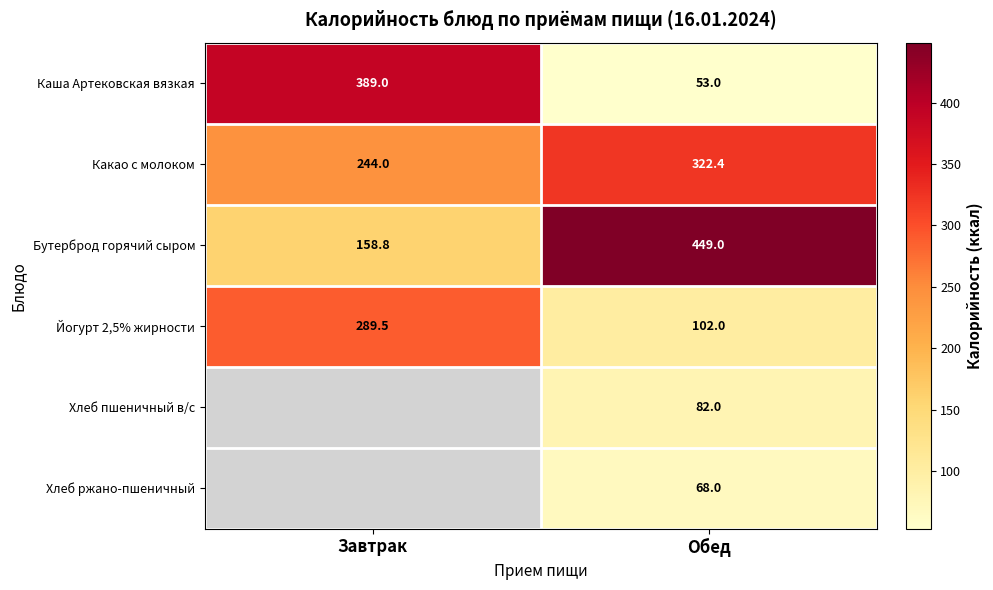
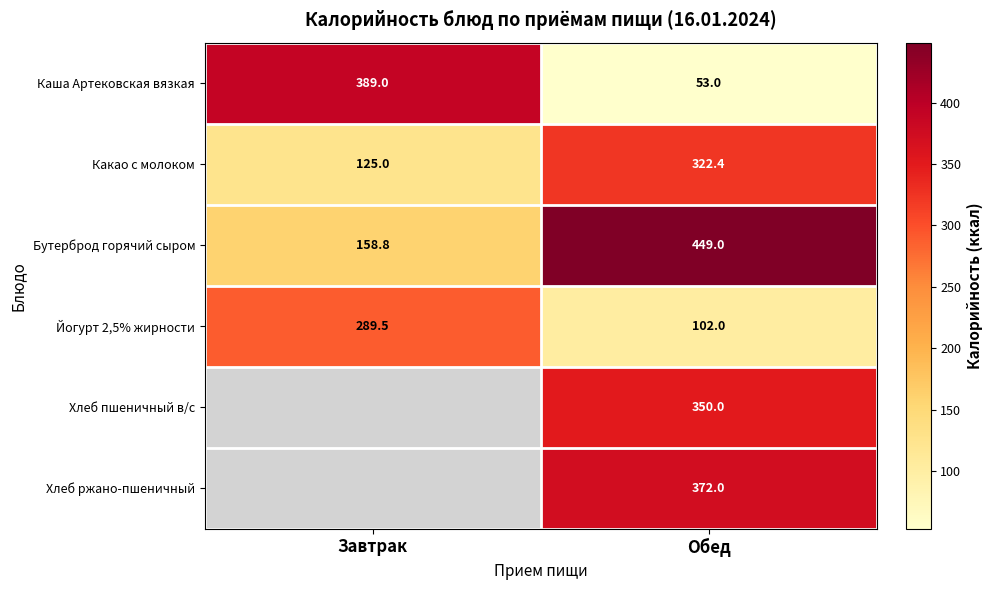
  {
    "Каша Артековская вязкая": {
      "Завтрак": 389.0,
      "Обед": 53.0
    },
    "Какао с молоком": {
-     "Завтрак": 244.0,
+     "Завтрак": 125.0,
      "Обед": 322.4
    },
    "Бутерброд горячий сыром": {
      "Завтрак": 158.8,
      "Обед": 449.0
    },
    "Йогурт 2,5% жирности": {
      "Завтрак": 289.5,
      "Обед": 102.0
    },
    "Хлеб пшеничный в/с": {
-     "Обед": 82.0
+     "Обед": 350.0
    },
    "Хлеб ржано-пшеничный": {
-     "Обед": 68.0
+     "Обед": 372.0
    }
  }
